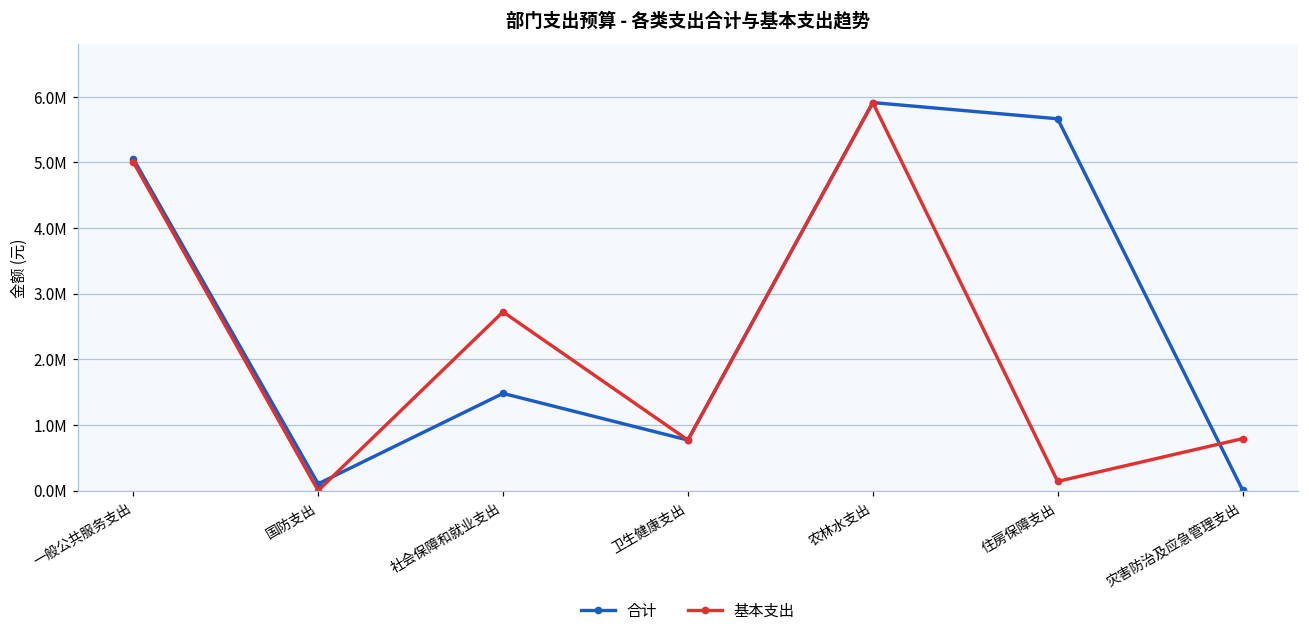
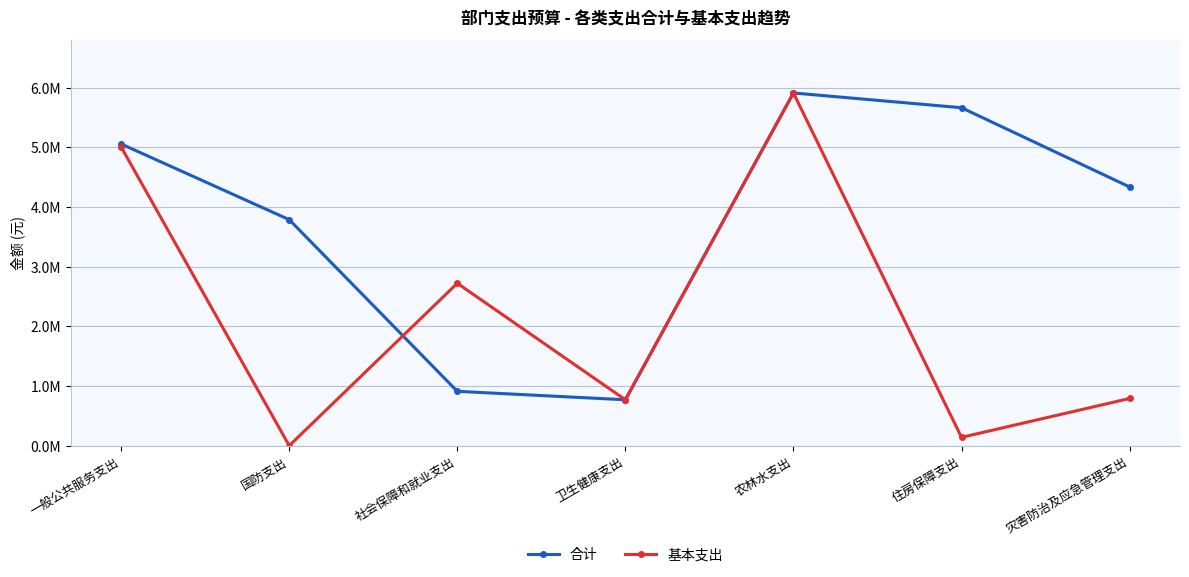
  {
    "合计": {
      "一般公共服务支出": 5100000,
-     "国防支出": 100000,
-     "社会保障和就业支出": 1500000,
+     "国防支出": 3800000,
+     "社会保障和就业支出": 900000,
      "住房保障支出": 5700000,
-     "灾害防治及应急管理支出": 0
+     "灾害防治及应急管理支出": 4300000
    },
    "基本支出": {
      "一般公共服务支出": 5000000,
      "国防支出": 0,
      "社会保障和就业支出": 2700000,
      "住房保障支出": 100000,
      "灾害防治及应急管理支出": 800000
    }
  }
